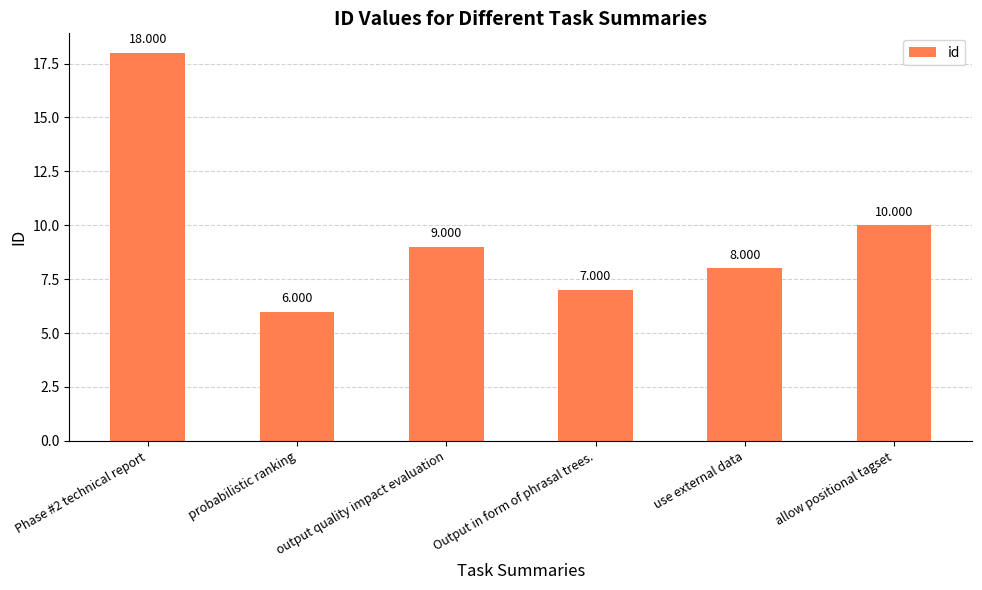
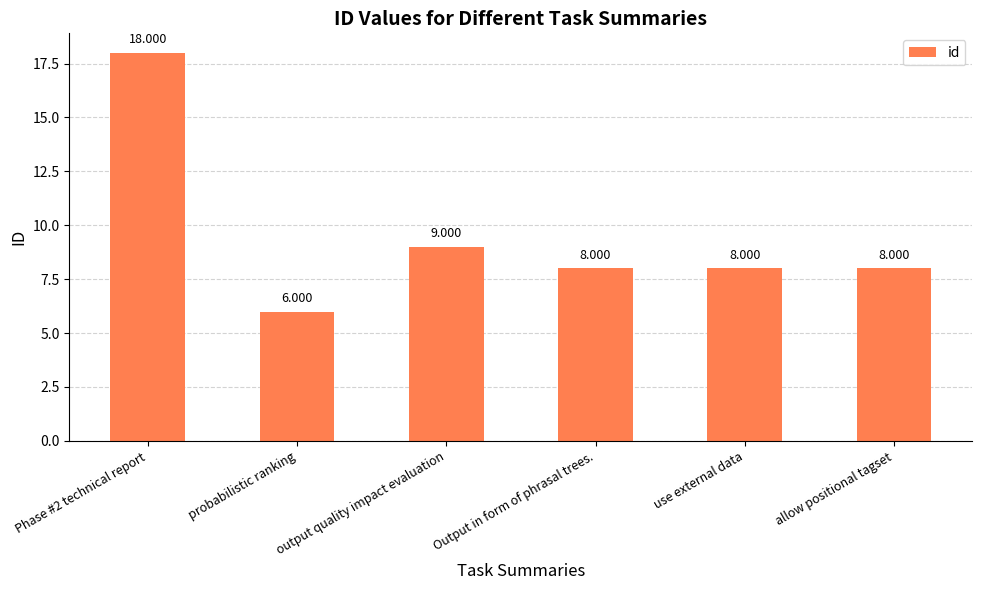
  {
    "Phase #2 technical report": 18.000,
    "probabilistic ranking": 6.000,
    "output quality impact evaluation": 9.000,
-   "Output in form of phrasal trees.": 7.000,
+   "Output in form of phrasal trees.": 8.000,
    "use external data": 8.000,
-   "allow positional tagset": 10.000
+   "allow positional tagset": 8.000
  }
